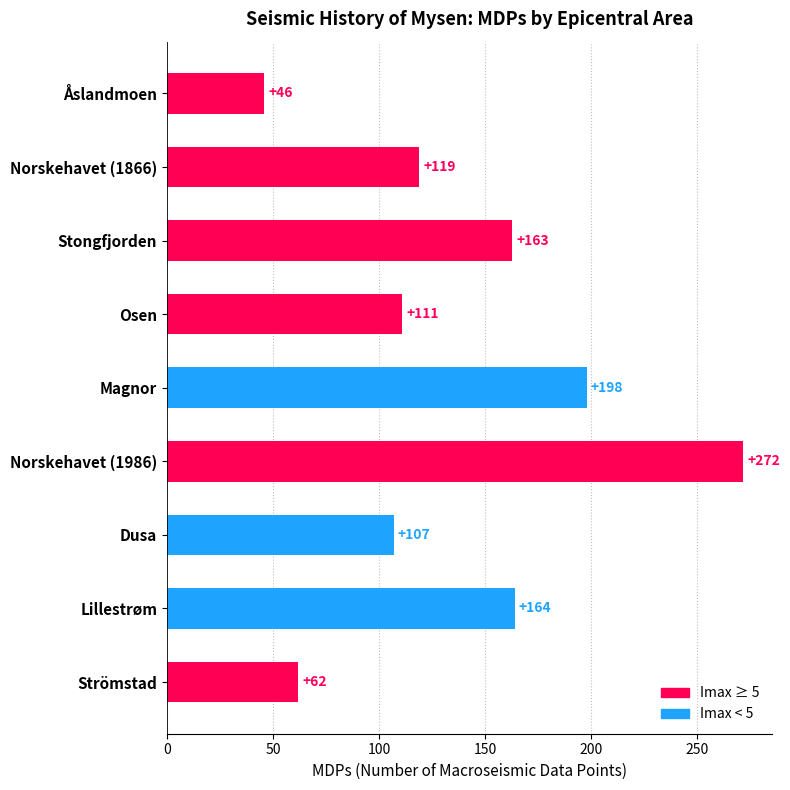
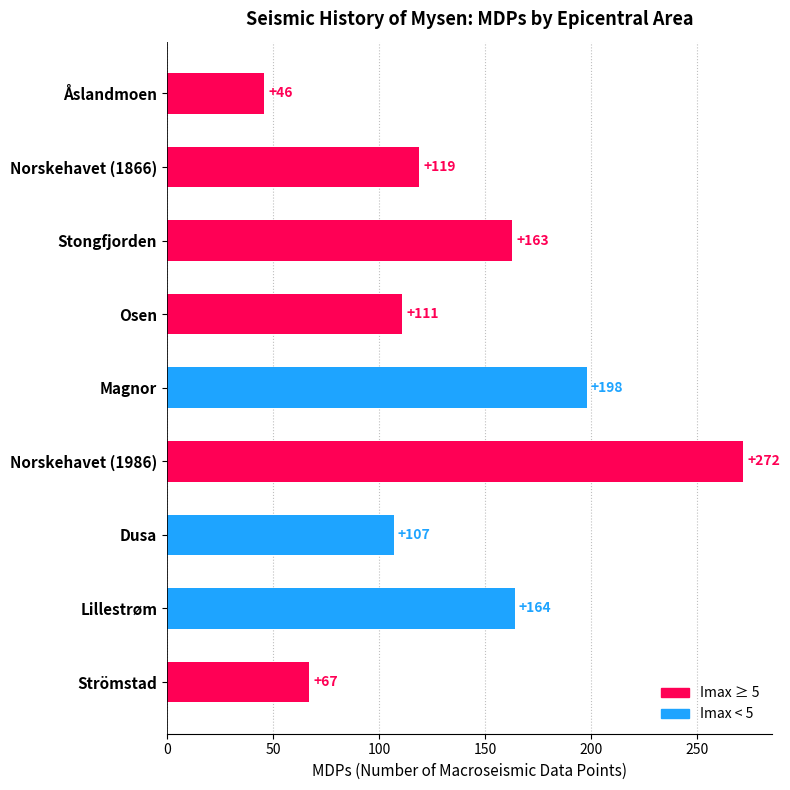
  {
    "Åslandmoen": "+46",
    "Norskehavet (1866)": "+119",
    "Stongfjorden": "+163",
    "Osen": "+111",
    "Magnor": "+198",
    "Norskehavet (1986)": "+272",
    "Dusa": "+107",
    "Lillestrøm": "+164",
-   "Strömstad": "+62"
+   "Strömstad": "+67"
  }
